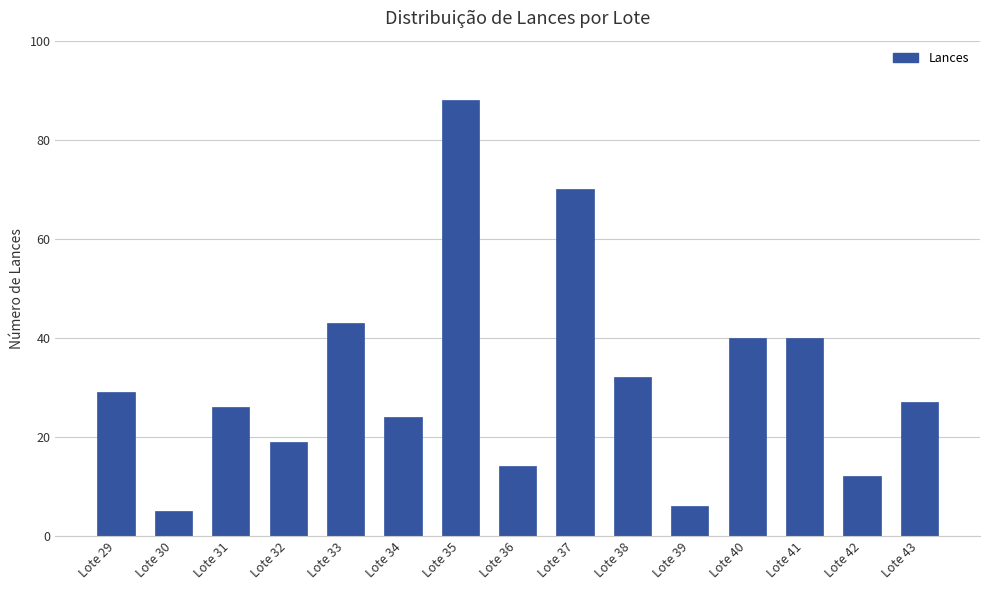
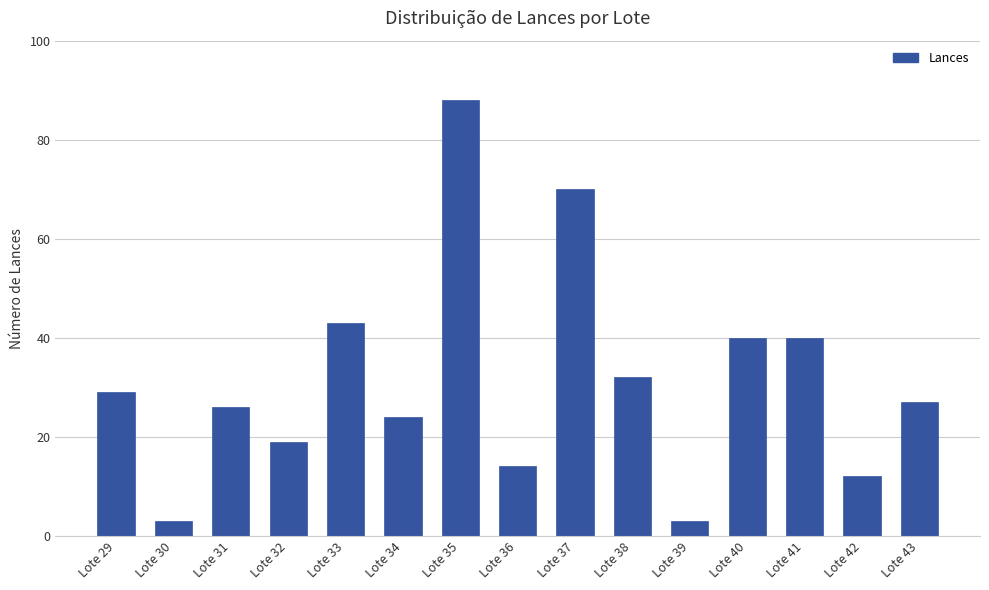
  {
    "Lote 29": 29,
-   "Lote 30": 5,
+   "Lote 30": 3,
    "Lote 31": 26,
    "Lote 32": 19,
    "Lote 33": 43,
    "Lote 34": 24,
    "Lote 35": 88,
    "Lote 36": 14,
    "Lote 37": 70,
    "Lote 38": 32,
-   "Lote 39": 6,
+   "Lote 39": 3,
    "Lote 40": 40,
    "Lote 41": 40,
    "Lote 42": 12,
    "Lote 43": 27
  }
